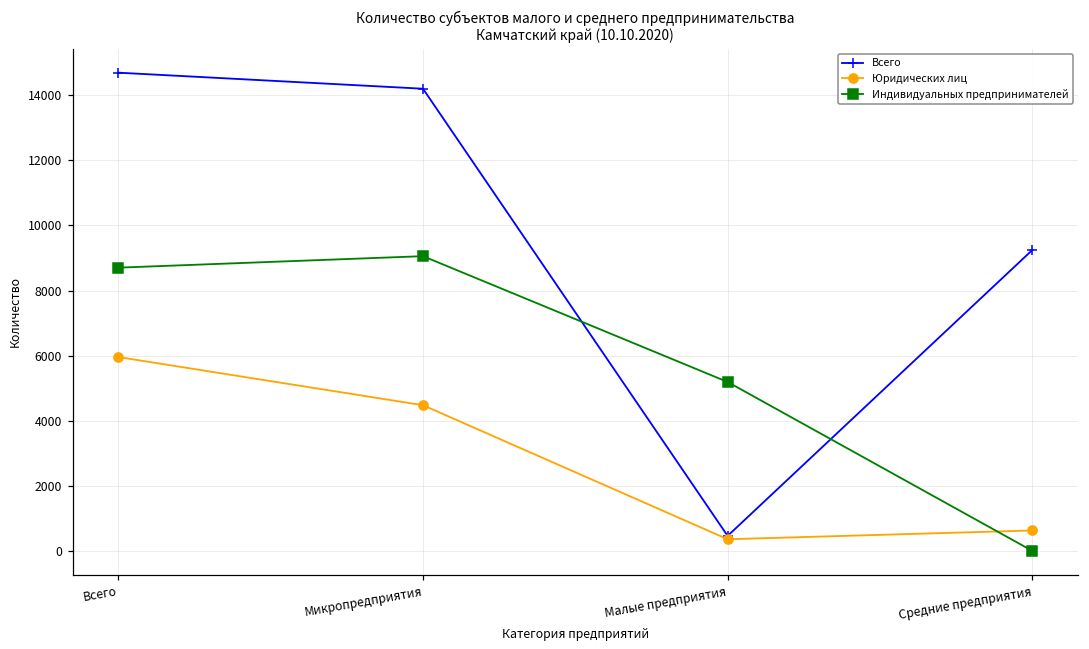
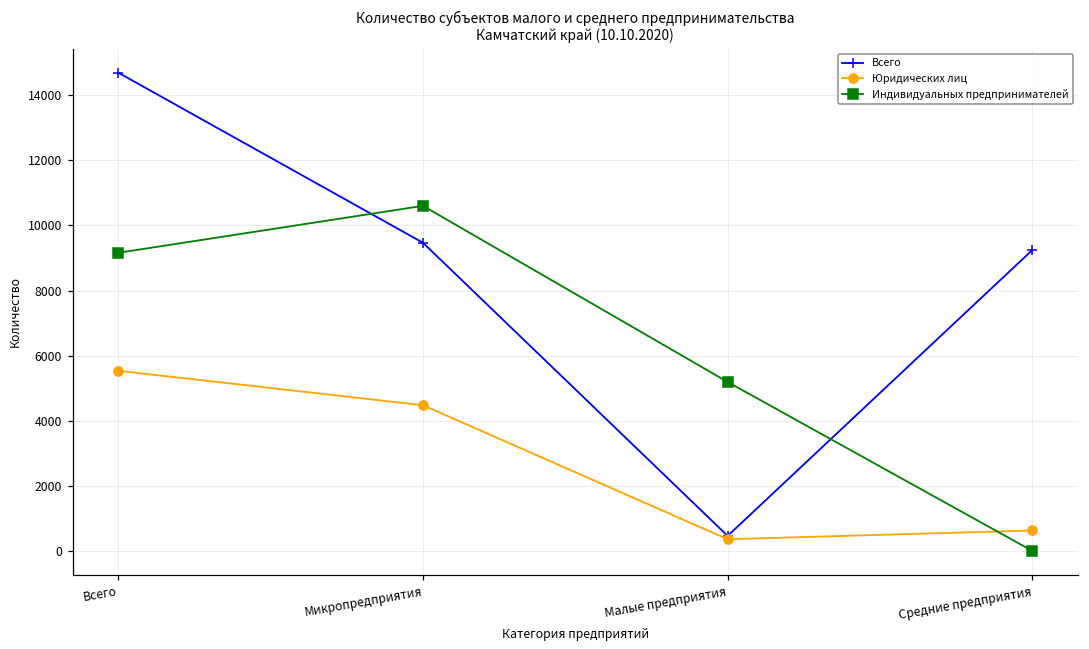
  {
    "Всего": {
      "Всего": 14700,
-     "Микропредприятия": 14200,
+     "Микропредприятия": 9500,
      "Малые предприятия": 500,
      "Средние предприятия": 9200
    },
    "Юридических лиц": {
-     "Всего": 6000,
+     "Всего": 5500,
      "Микропредприятия": 4500,
      "Малые предприятия": 400,
      "Средние предприятия": 600
    },
    "Индивидуальных предпринимателей": {
-     "Всего": 8700,
-     "Микропредприятия": 9100,
+     "Всего": 9200,
+     "Микропредприятия": 10600,
      "Малые предприятия": 5200,
      "Средние предприятия": 0
    }
  }
